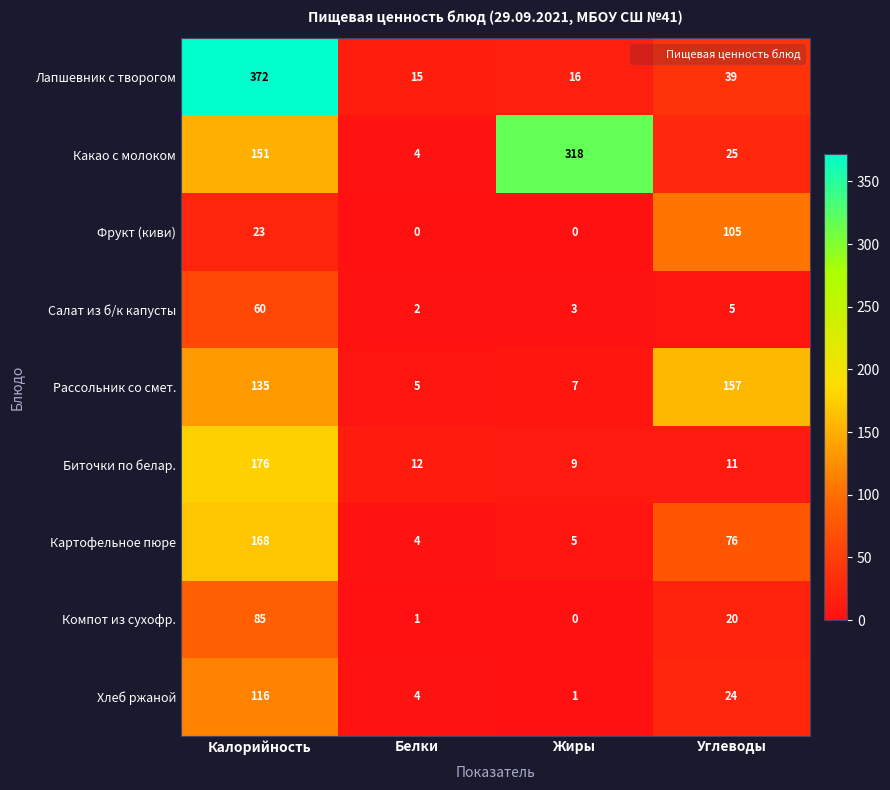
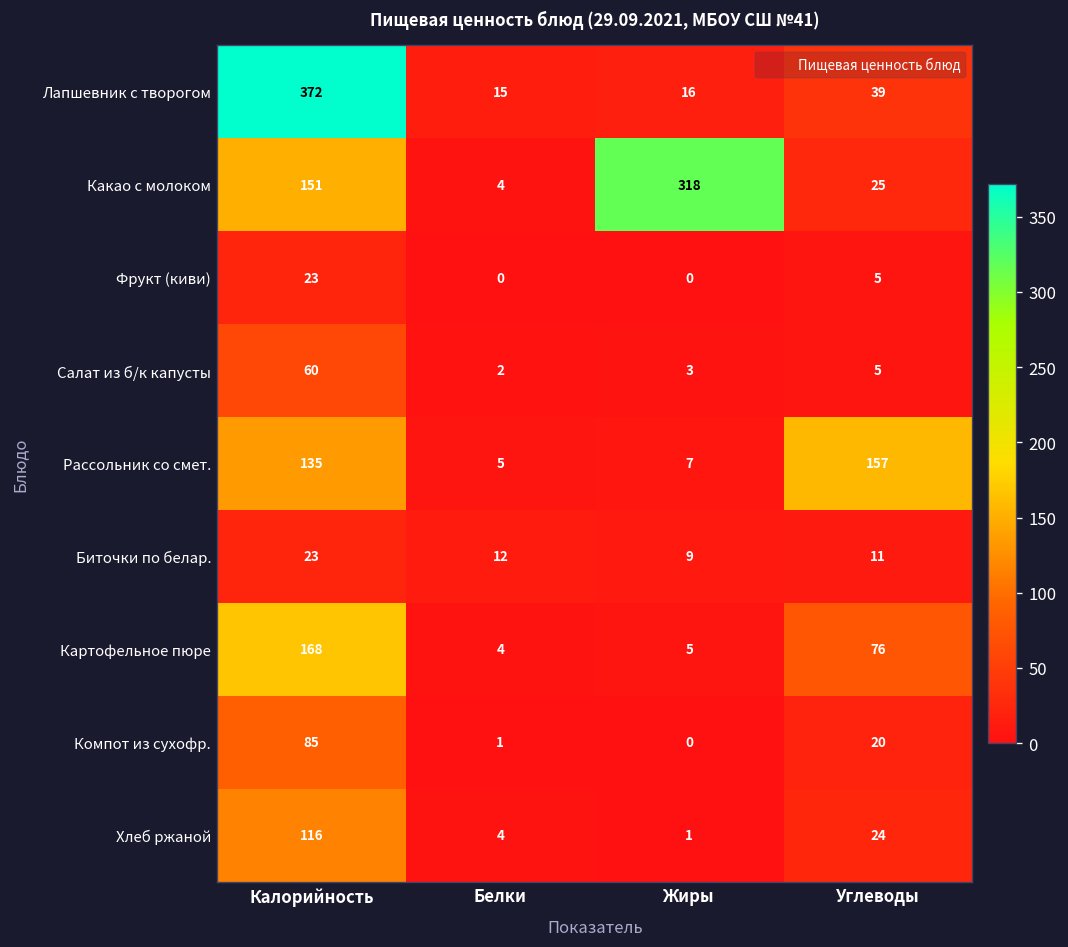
  {
    "Лапшевник с творогом": {
      "Калорийность": 372,
      "Белки": 15,
      "Жиры": 16,
      "Углеводы": 39
    },
    "Какао с молоком": {
      "Калорийность": 151,
      "Белки": 4,
      "Жиры": 318,
      "Углеводы": 25
    },
    "Фрукт (киви)": {
      "Калорийность": 23,
      "Белки": 0,
      "Жиры": 0,
-     "Углеводы": 105
+     "Углеводы": 5
    },
    "Салат из б/к капусты": {
      "Калорийность": 60,
      "Белки": 2,
      "Жиры": 3,
      "Углеводы": 5
    },
    "Рассольник со смет.": {
      "Калорийность": 135,
      "Белки": 5,
      "Жиры": 7,
      "Углеводы": 157
    },
    "Биточки по белар.": {
-     "Калорийность": 176,
+     "Калорийность": 23,
      "Белки": 12,
      "Жиры": 9,
      "Углеводы": 11
    },
    "Картофельное пюре": {
      "Калорийность": 168,
      "Белки": 4,
      "Жиры": 5,
      "Углеводы": 76
    },
    "Компот из сухофр.": {
      "Калорийность": 85,
      "Белки": 1,
      "Жиры": 0,
      "Углеводы": 20
    },
    "Хлеб ржаной": {
      "Калорийность": 116,
      "Белки": 4,
      "Жиры": 1,
      "Углеводы": 24
    }
  }
